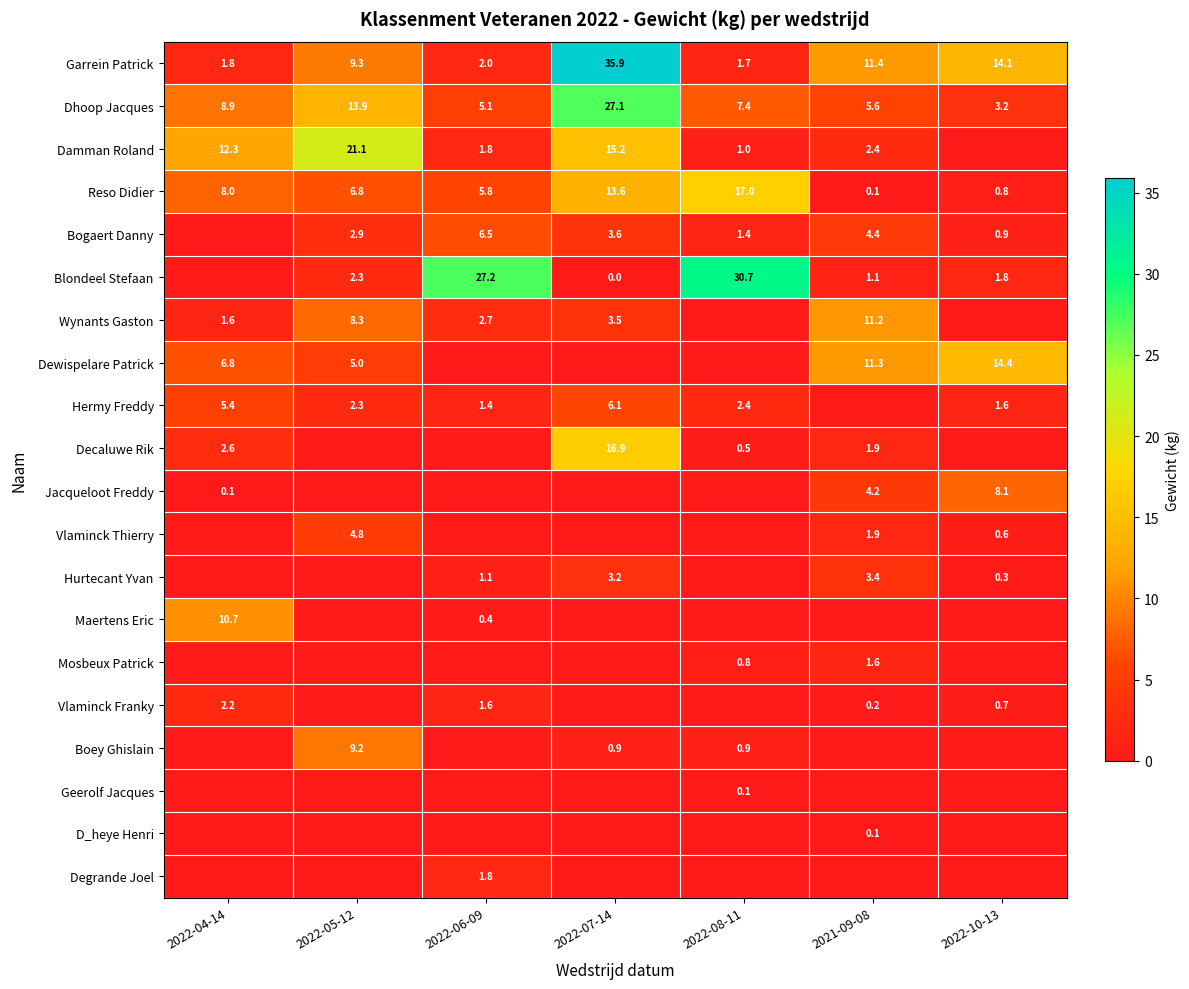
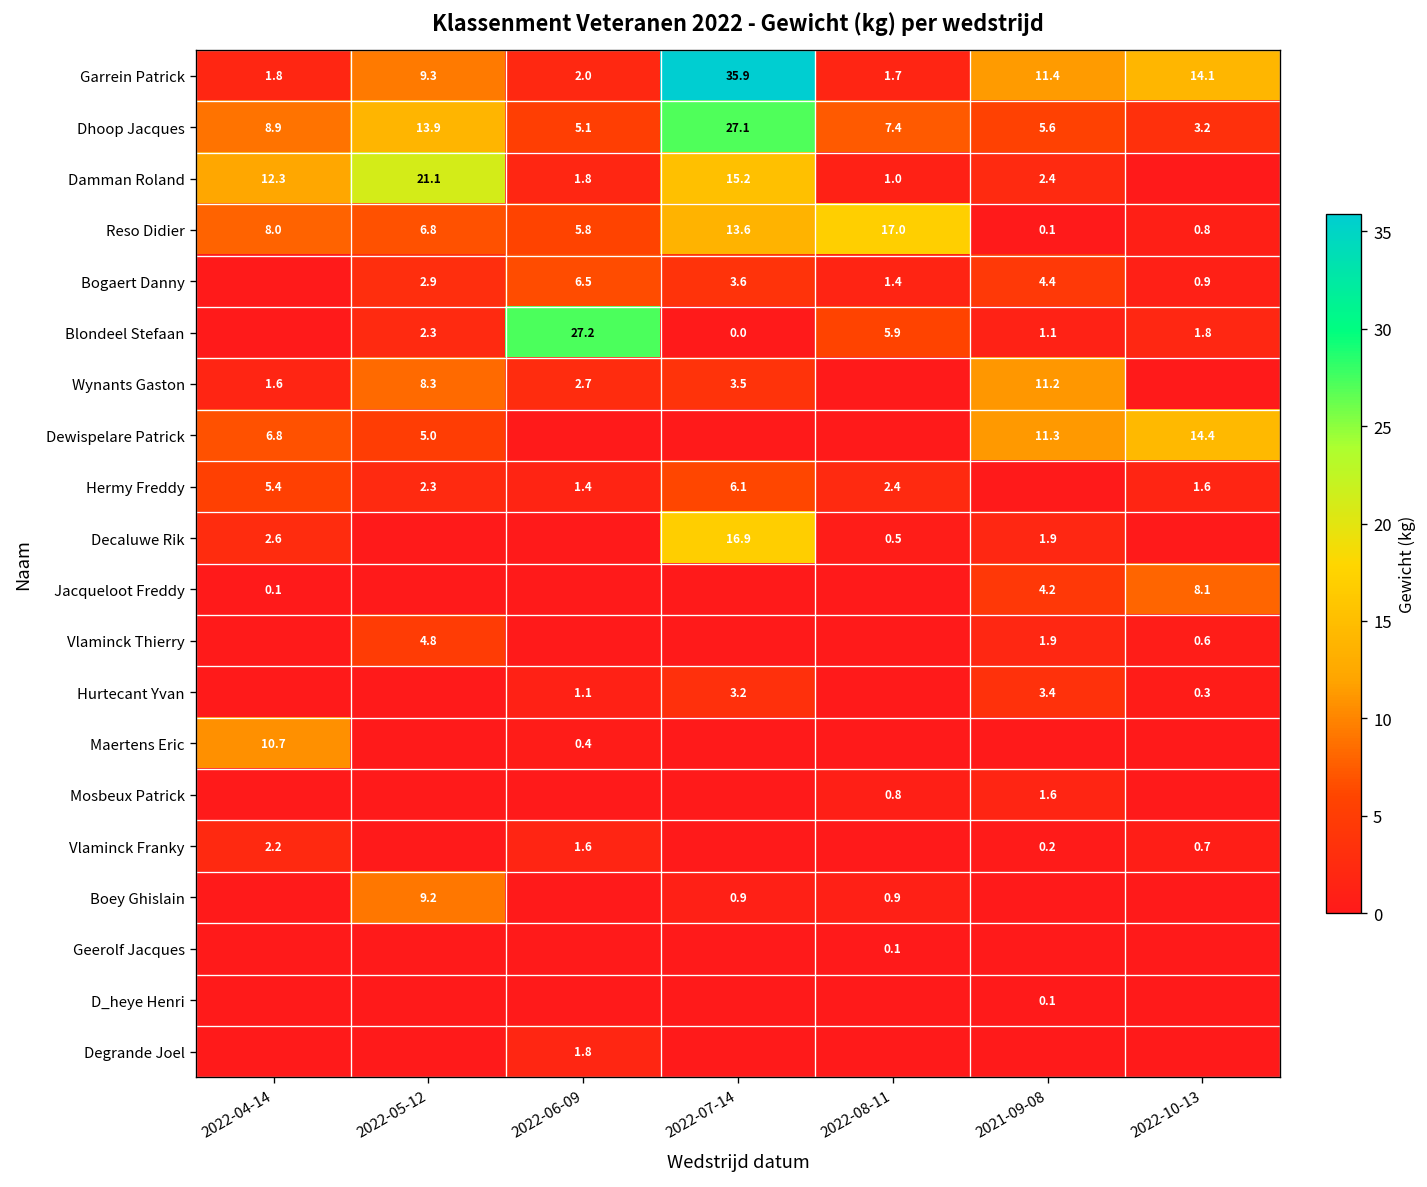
  {
    "Garrein Patrick": {
      "2022-04-14": 1.8,
      "2022-05-12": 9.3,
      "2022-06-09": 2.0,
      "2022-07-14": 35.9,
      "2022-08-11": 1.7,
      "2021-09-08": 11.4,
      "2022-10-13": 14.1
    },
    "Dhoop Jacques": {
      "2022-04-14": 8.9,
      "2022-05-12": 13.9,
      "2022-06-09": 5.1,
      "2022-07-14": 27.1,
      "2022-08-11": 7.4,
      "2021-09-08": 5.6,
      "2022-10-13": 3.2
    },
    "Damman Roland": {
      "2022-04-14": 12.3,
      "2022-05-12": 21.1,
      "2022-06-09": 1.8,
      "2022-07-14": 15.2,
      "2022-08-11": 1.0,
      "2021-09-08": 2.4
    },
    "Reso Didier": {
      "2022-04-14": 8.0,
      "2022-05-12": 6.8,
      "2022-06-09": 5.8,
      "2022-07-14": 13.6,
      "2022-08-11": 17.0,
      "2021-09-08": 0.1,
      "2022-10-13": 0.8
    },
    "Bogaert Danny": {
      "2022-05-12": 2.9,
      "2022-06-09": 6.5,
      "2022-07-14": 3.6,
      "2022-08-11": 1.4,
      "2021-09-08": 4.4,
      "2022-10-13": 0.9
    },
    "Blondeel Stefaan": {
      "2022-05-12": 2.3,
      "2022-06-09": 27.2,
      "2022-07-14": 0.0,
-     "2022-08-11": 30.7,
+     "2022-08-11": 5.9,
      "2021-09-08": 1.1,
      "2022-10-13": 1.8
    },
    "Wynants Gaston": {
      "2022-04-14": 1.6,
      "2022-05-12": 8.3,
      "2022-06-09": 2.7,
      "2022-07-14": 3.5,
      "2021-09-08": 11.2
    },
    "Dewispelare Patrick": {
      "2022-04-14": 6.8,
      "2022-05-12": 5.0,
      "2021-09-08": 11.3,
      "2022-10-13": 14.4
    },
    "Hermy Freddy": {
      "2022-04-14": 5.4,
      "2022-05-12": 2.3,
      "2022-06-09": 1.4,
      "2022-07-14": 6.1,
      "2022-08-11": 2.4,
      "2022-10-13": 1.6
    },
    "Decaluwe Rik": {
      "2022-04-14": 2.6,
      "2022-07-14": 16.9,
      "2022-08-11": 0.5,
      "2021-09-08": 1.9
    },
    "Jacqueloot Freddy": {
      "2022-04-14": 0.1,
      "2021-09-08": 4.2,
      "2022-10-13": 8.1
    },
    "Vlaminck Thierry": {
      "2022-05-12": 4.8,
      "2021-09-08": 1.9,
      "2022-10-13": 0.6
    },
    "Hurtecant Yvan": {
      "2022-06-09": 1.1,
      "2022-07-14": 3.2,
      "2021-09-08": 3.4,
      "2022-10-13": 0.3
    },
    "Maertens Eric": {
      "2022-04-14": 10.7,
      "2022-06-09": 0.4
    },
    "Mosbeux Patrick": {
      "2022-08-11": 0.8,
      "2021-09-08": 1.6
    },
    "Vlaminck Franky": {
      "2022-04-14": 2.2,
      "2022-06-09": 1.6,
      "2021-09-08": 0.2,
      "2022-10-13": 0.7
    },
    "Boey Ghislain": {
      "2022-05-12": 9.2,
      "2022-07-14": 0.9,
      "2022-08-11": 0.9
    },
    "Geerolf Jacques": {
      "2022-08-11": 0.1
    },
    "D_heye Henri": {
      "2021-09-08": 0.1
    },
    "Degrande Joel": {
      "2022-06-09": 1.8
    }
  }
